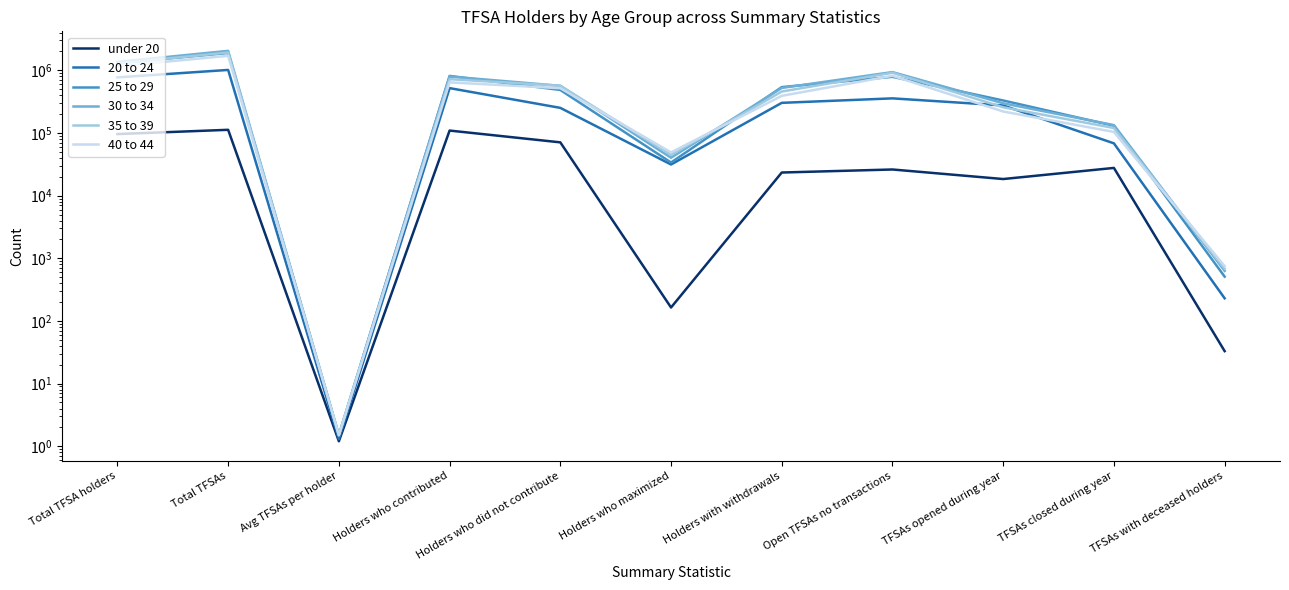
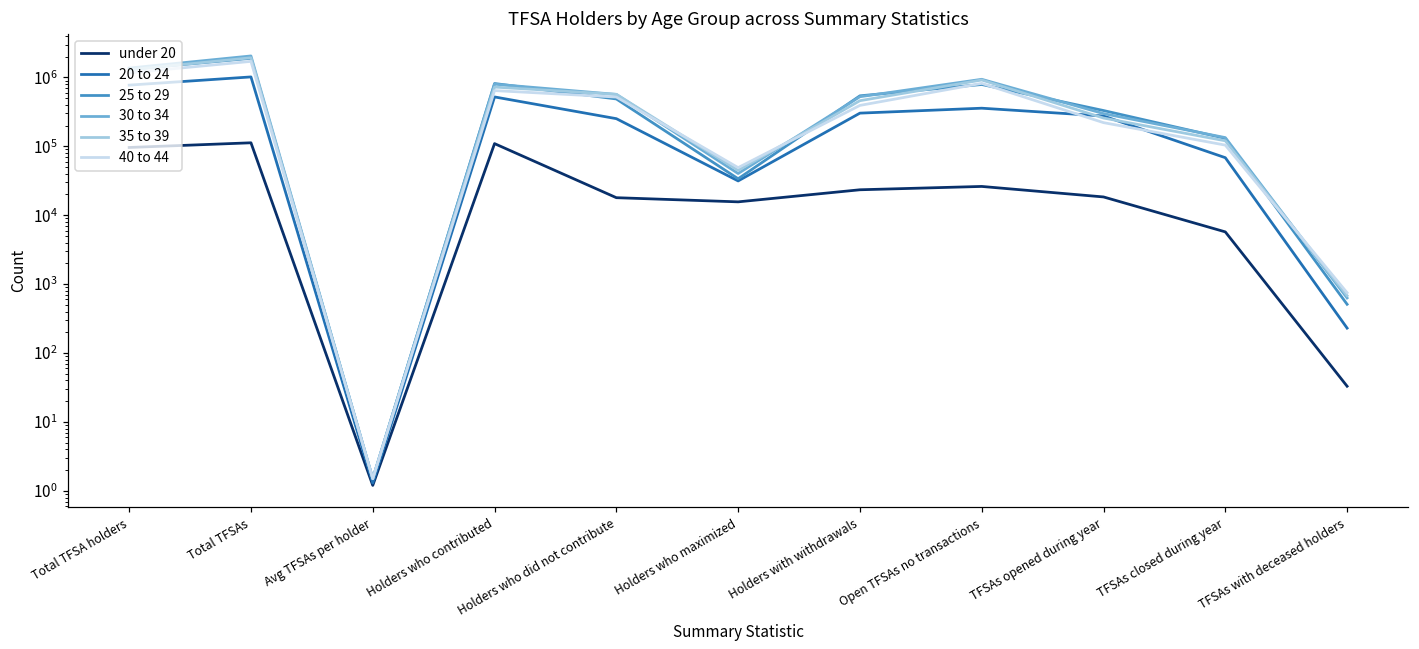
  {
    "under 20": {
      "Total TFSAs": 110000,
      "Holders who contributed": 110000,
-     "Holders who did not contribute": 70000,
-     "Holders who maximized": 160,
+     "Holders who did not contribute": 18000,
+     "Holders who maximized": 16000,
      "Holders with withdrawals": 23000,
      "Open TFSAs no transactions": 26000,
      "TFSAs opened during year": 18000,
-     "TFSAs closed during year": 30000,
+     "TFSAs closed during year": 6000,
      "TFSAs with deceased holders": 30
    }
  }
